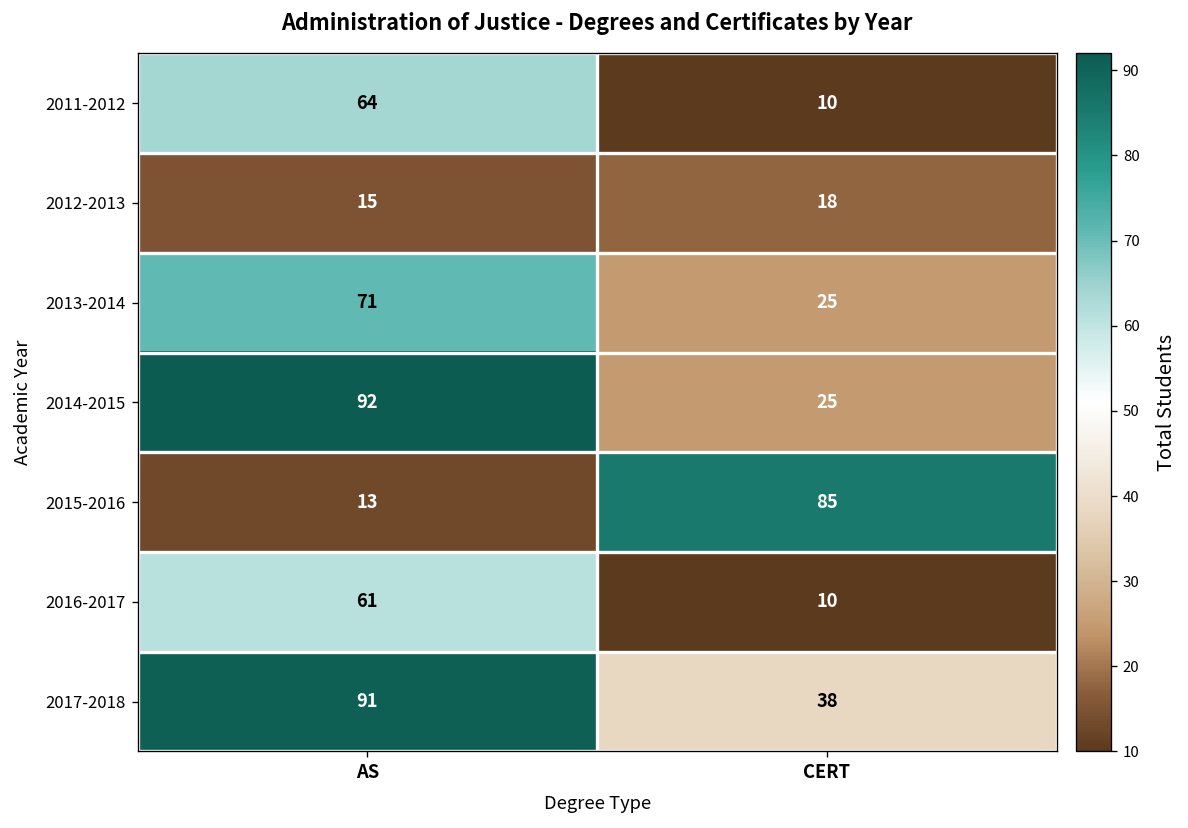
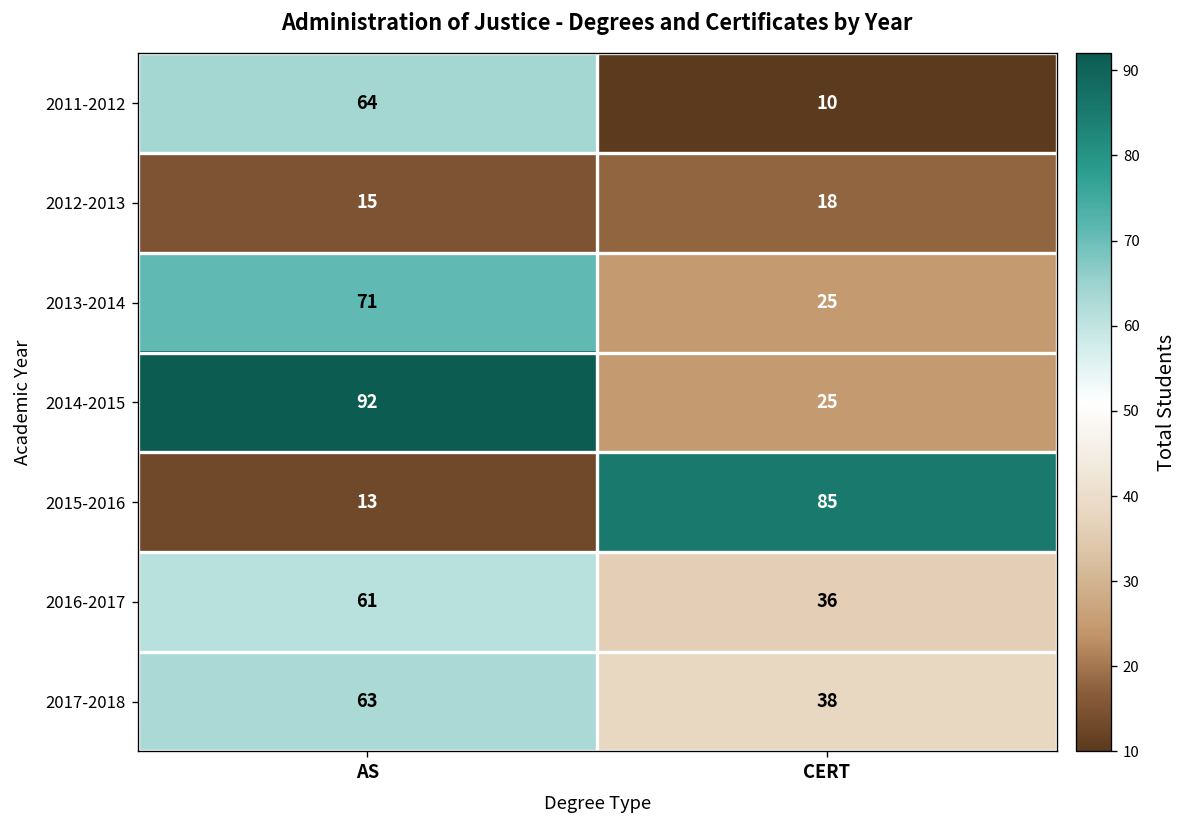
  {
    "2011-2012": {
      "AS": 64,
      "CERT": 10
    },
    "2012-2013": {
      "AS": 15,
      "CERT": 18
    },
    "2013-2014": {
      "AS": 71,
      "CERT": 25
    },
    "2014-2015": {
      "AS": 92,
      "CERT": 25
    },
    "2015-2016": {
      "AS": 13,
      "CERT": 85
    },
    "2016-2017": {
      "AS": 61,
-     "CERT": 10
+     "CERT": 36
    },
    "2017-2018": {
-     "AS": 91,
+     "AS": 63,
      "CERT": 38
    }
  }
